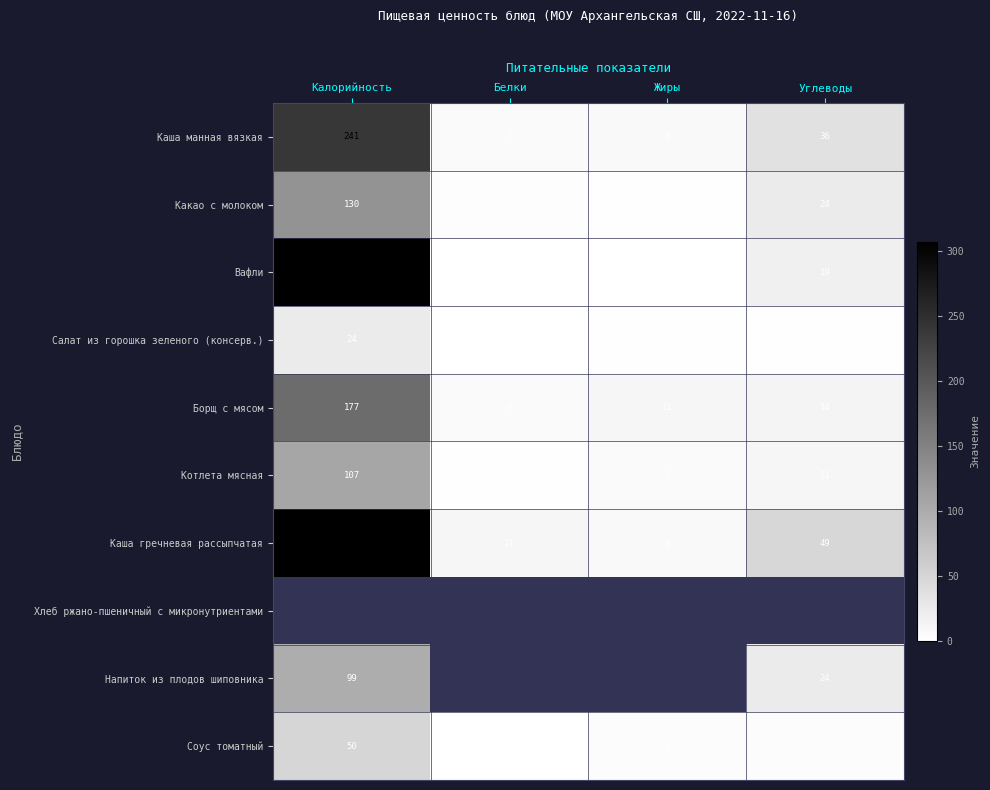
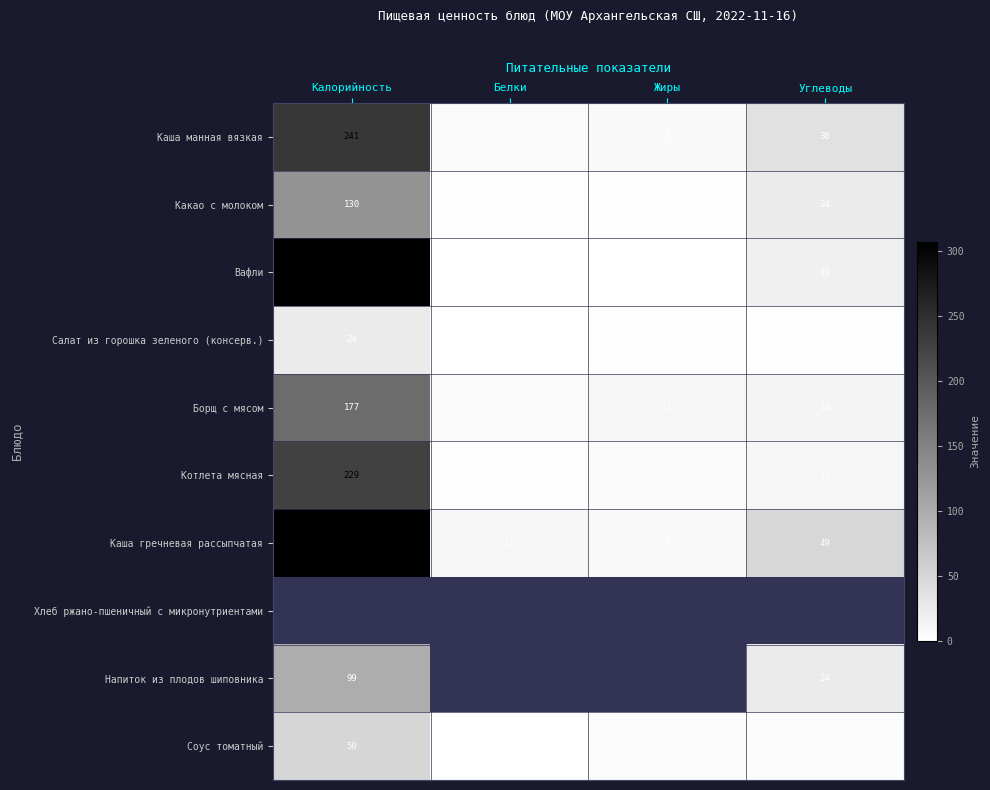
  {
    "Каша манная вязкая": {
      "Калорийность": 241
    },
    "Какао с молоком": {
      "Калорийность": 130
    },
    "Борщ с мясом": {
      "Калорийность": 177
    },
    "Котлета мясная": {
-     "Калорийность": 107
+     "Калорийность": 229
    },
    "Напиток из плодов шиповника": {
      "Калорийность": 99
    }
  }
